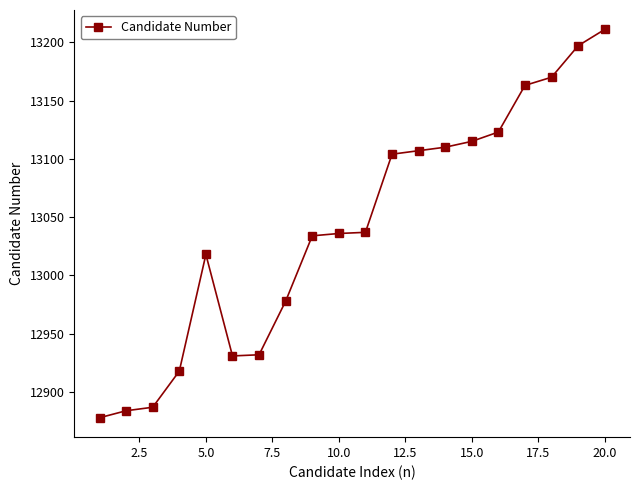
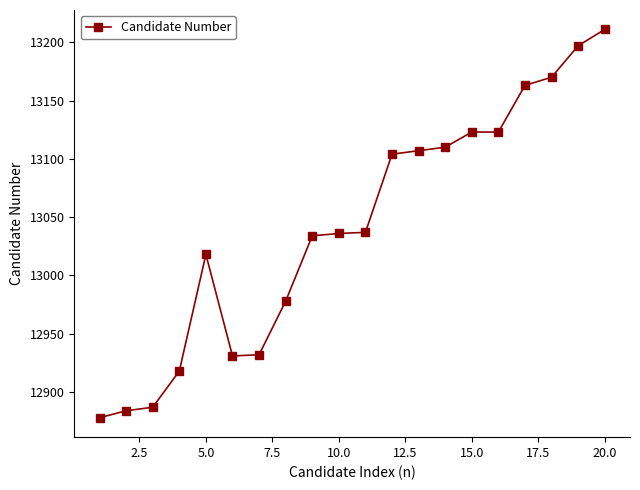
  {
    "5.0": 13018,
    "10.0": 13036,
-   "15.0": 13115,
+   "15.0": 13123,
    "20.0": 13211
  }
